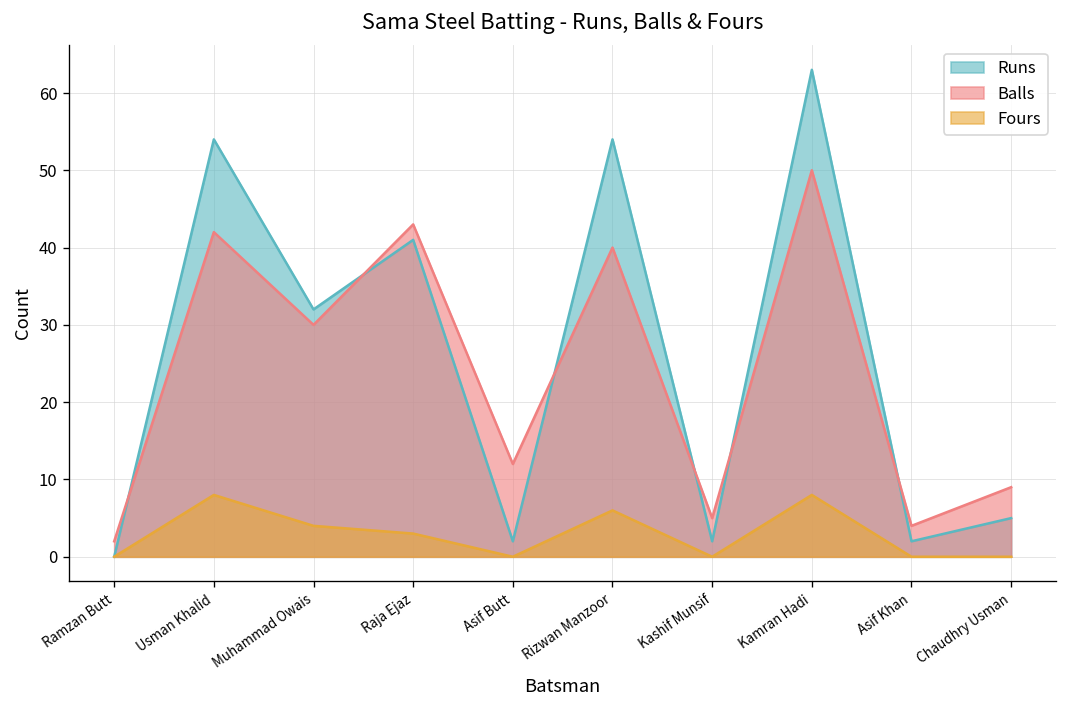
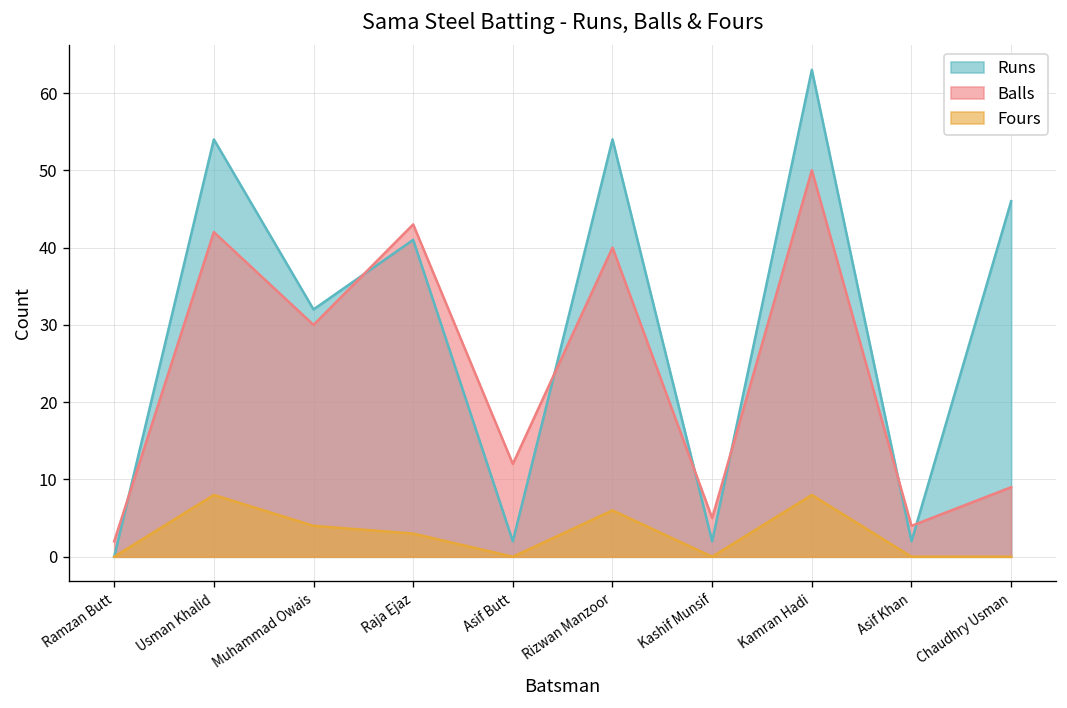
  {
    "Runs": {
      "Usman Khalid": 54,
      "Muhammad Owais": 32,
      "Raja Ejaz": 41,
      "Asif Butt": 2,
      "Rizwan Manzoor": 54,
      "Kashif Munsif": 2,
      "Kamran Hadi": 63,
      "Asif Khan": 2,
-     "Chaudhry Usman": 5
+     "Chaudhry Usman": 46
    },
    "Balls": {
      "Ramzan Butt": 2,
      "Usman Khalid": 42,
      "Muhammad Owais": 30,
      "Raja Ejaz": 43,
      "Asif Butt": 12,
      "Rizwan Manzoor": 40,
      "Kashif Munsif": 5,
      "Kamran Hadi": 50,
      "Asif Khan": 4,
      "Chaudhry Usman": 9
    },
    "Fours": {
      "Usman Khalid": 8,
      "Muhammad Owais": 4,
      "Raja Ejaz": 3,
      "Asif Butt": 0,
      "Rizwan Manzoor": 6,
      "Kashif Munsif": 0,
      "Kamran Hadi": 8,
      "Asif Khan": 0,
      "Chaudhry Usman": 0
    }
  }
